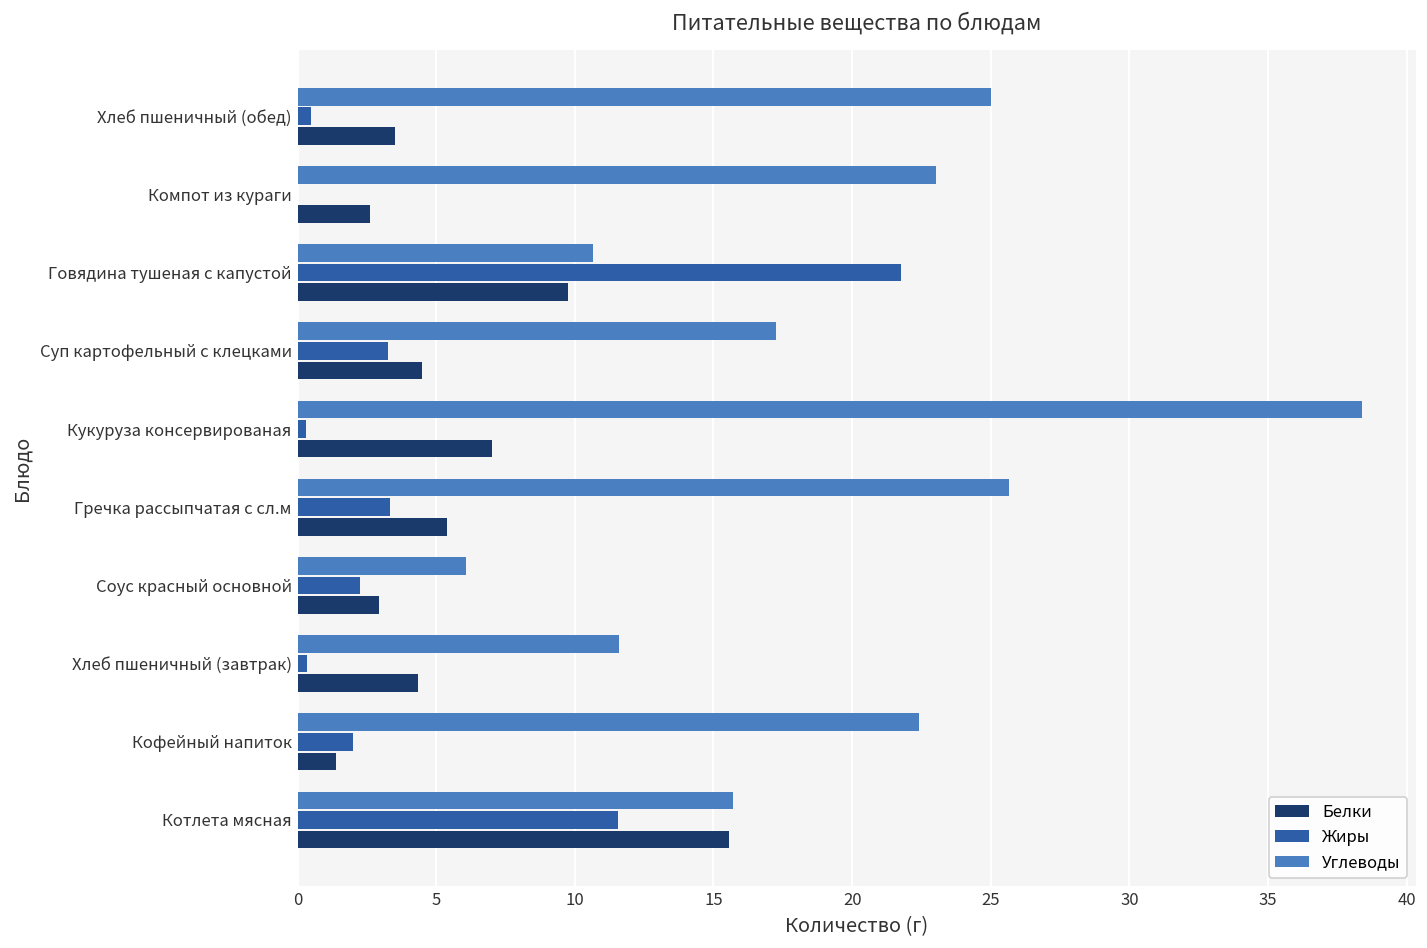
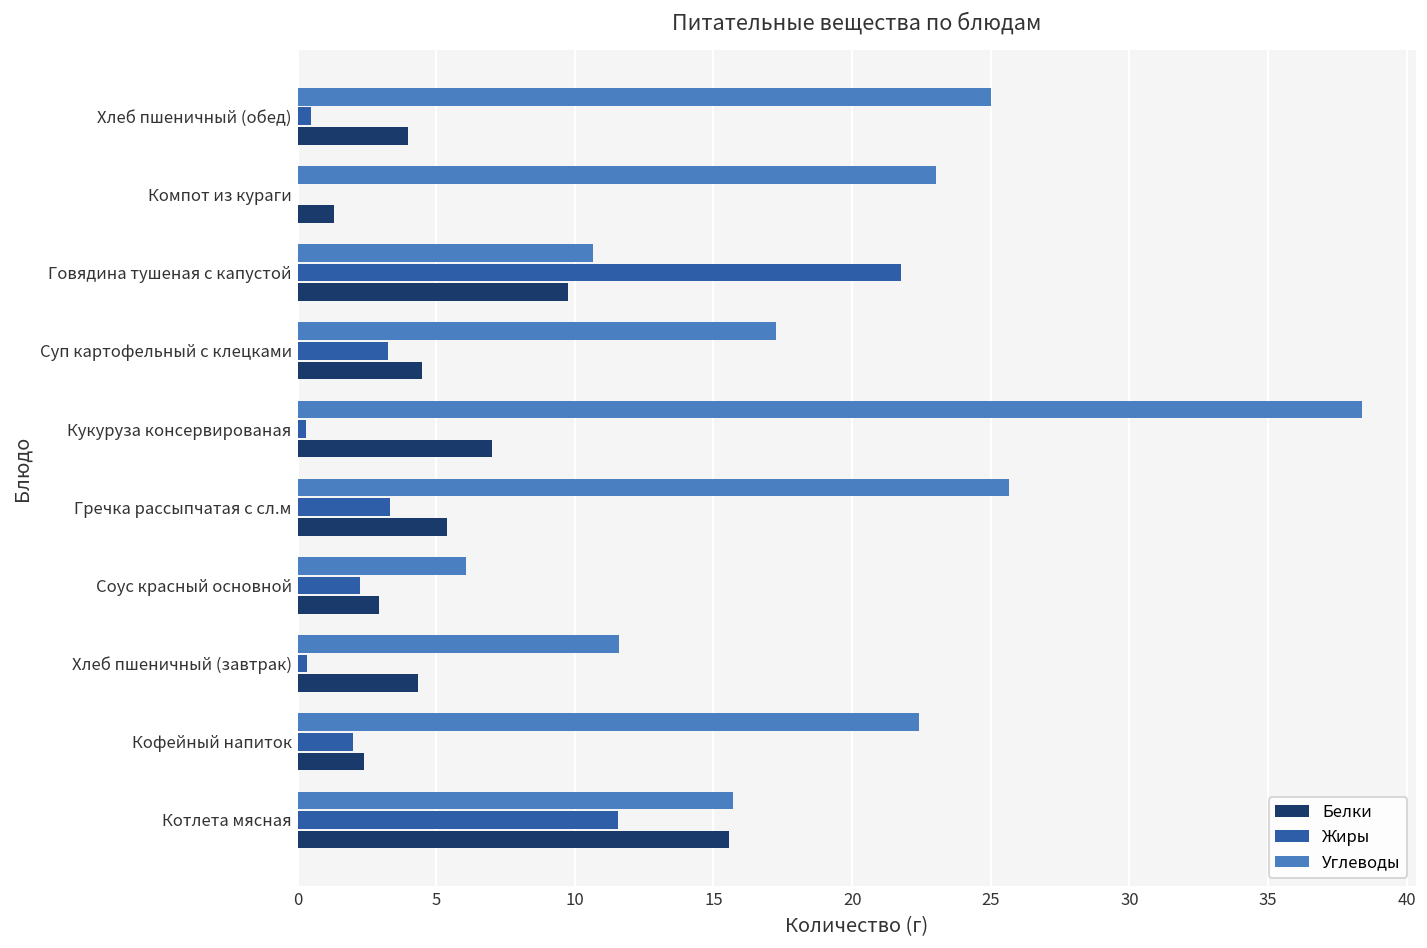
  {
    "Белки": {
-     "Хлеб пшеничный (обед)": 3.5,
-     "Компот из кураги": 2.6,
+     "Хлеб пшеничный (обед)": 4.0,
+     "Компот из кураги": 1.3,
      "Говядина тушеная с капустой": 9.8,
      "Суп картофельный с клецками": 4.5,
      "Кукуруза консервированая": 7.0,
      "Гречка рассыпчатая с сл.м": 5.4,
      "Соус красный основной": 2.9,
      "Хлеб пшеничный (завтрак)": 4.4,
-     "Кофейный напиток": 1.4,
+     "Кофейный напиток": 2.4,
      "Котлета мясная": 15.6
    }
  }
